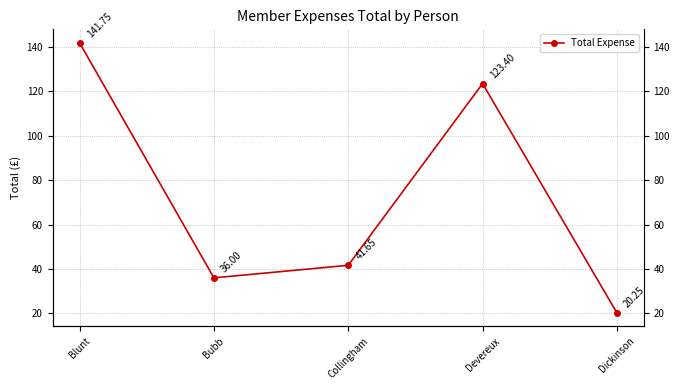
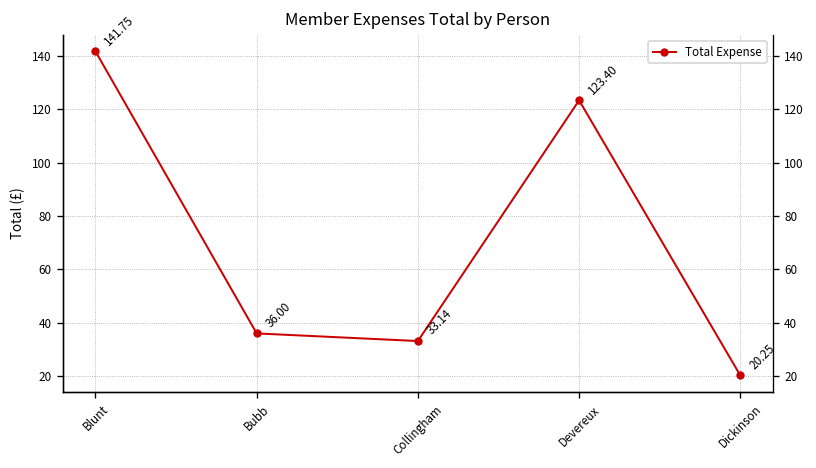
  {
    "Blunt": 141.75,
    "Bubb": 36.00,
-   "Collingham": 41.65,
+   "Collingham": 33.14,
    "Devereux": 123.40,
    "Dickinson": 20.25
  }
